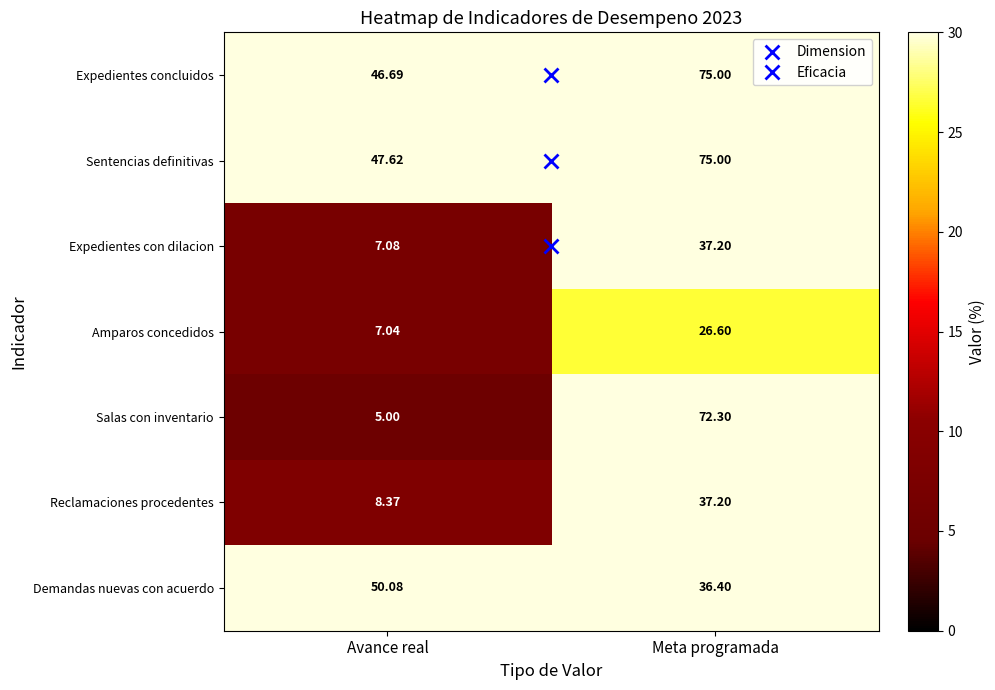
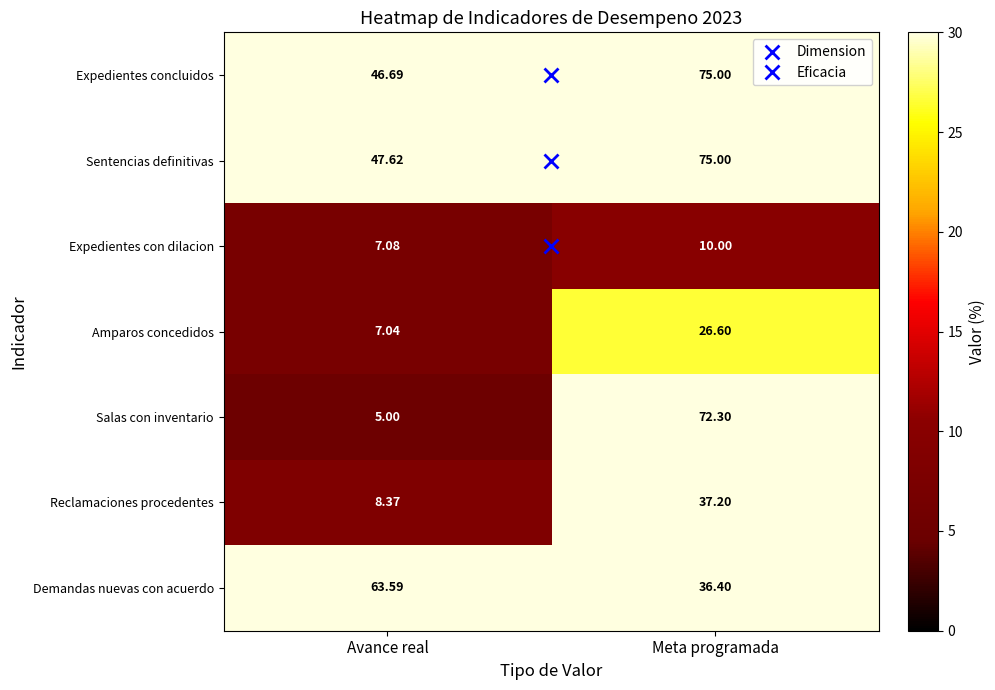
  {
    "Expedientes concluidos": {
      "Avance real": 46.69,
      "Meta programada": 75.00
    },
    "Sentencias definitivas": {
      "Avance real": 47.62,
      "Meta programada": 75.00
    },
    "Expedientes con dilacion": {
      "Avance real": 7.08,
-     "Meta programada": 37.20
+     "Meta programada": 10.00
    },
    "Amparos concedidos": {
      "Avance real": 7.04,
      "Meta programada": 26.60
    },
    "Salas con inventario": {
      "Avance real": 5.00,
      "Meta programada": 72.30
    },
    "Reclamaciones procedentes": {
      "Avance real": 8.37,
      "Meta programada": 37.20
    },
    "Demandas nuevas con acuerdo": {
-     "Avance real": 50.08,
+     "Avance real": 63.59,
      "Meta programada": 36.40
    }
  }
